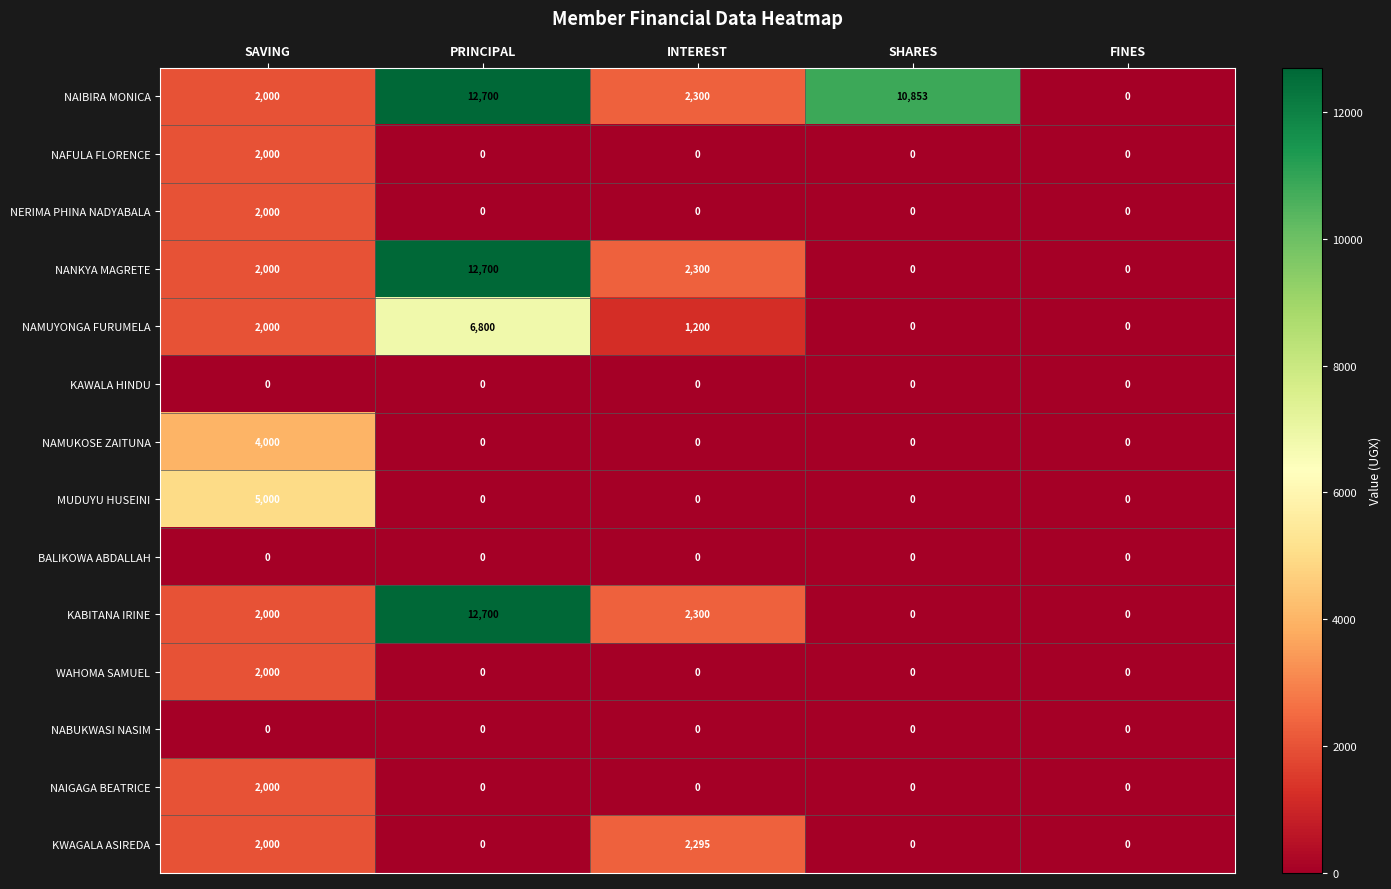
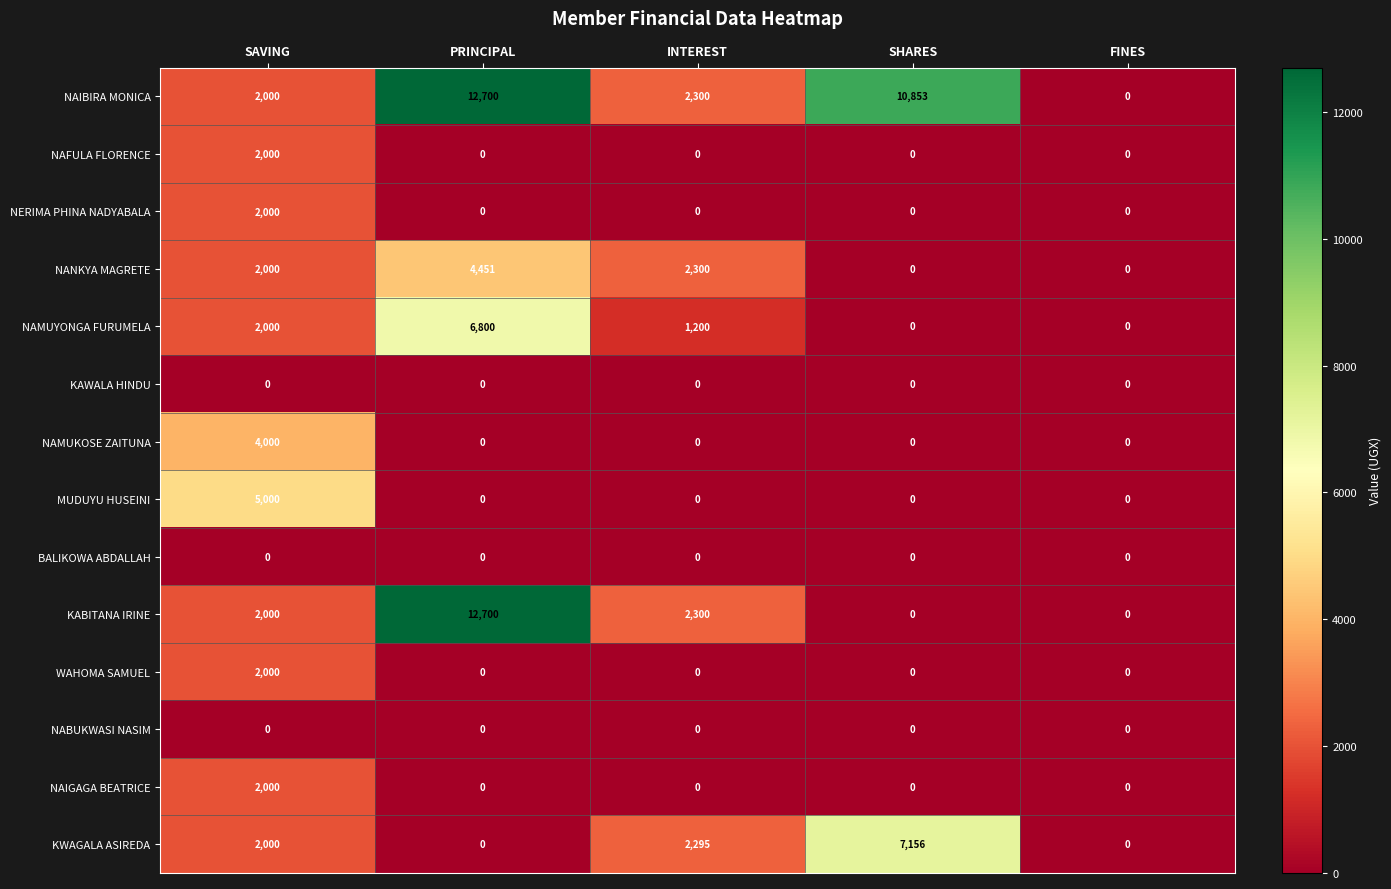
  {
    "NAIBIRA MONICA": {
      "SAVING": "2,000",
      "PRINCIPAL": "12,700",
      "INTEREST": "2,300",
      "SHARES": "10,853",
      "FINES": "0"
    },
    "NAFULA FLORENCE": {
      "SAVING": "2,000",
      "PRINCIPAL": "0",
      "INTEREST": "0",
      "SHARES": "0",
      "FINES": "0"
    },
    "NERIMA PHINA NADYABALA": {
      "SAVING": "2,000",
      "PRINCIPAL": "0",
      "INTEREST": "0",
      "SHARES": "0",
      "FINES": "0"
    },
    "NANKYA MAGRETE": {
      "SAVING": "2,000",
-     "PRINCIPAL": "12,700",
+     "PRINCIPAL": "4,451",
      "INTEREST": "2,300",
      "SHARES": "0",
      "FINES": "0"
    },
    "NAMUYONGA FURUMELA": {
      "SAVING": "2,000",
      "PRINCIPAL": "6,800",
      "INTEREST": "1,200",
      "SHARES": "0",
      "FINES": "0"
    },
    "KAWALA HINDU": {
      "SAVING": "0",
      "PRINCIPAL": "0",
      "INTEREST": "0",
      "SHARES": "0",
      "FINES": "0"
    },
    "NAMUKOSE ZAITUNA": {
      "SAVING": "4,000",
      "PRINCIPAL": "0",
      "INTEREST": "0",
      "SHARES": "0",
      "FINES": "0"
    },
    "MUDUYU HUSEINI": {
      "SAVING": "5,000",
      "PRINCIPAL": "0",
      "INTEREST": "0",
      "SHARES": "0",
      "FINES": "0"
    },
    "BALIKOWA ABDALLAH": {
      "SAVING": "0",
      "PRINCIPAL": "0",
      "INTEREST": "0",
      "SHARES": "0",
      "FINES": "0"
    },
    "KABITANA IRINE": {
      "SAVING": "2,000",
      "PRINCIPAL": "12,700",
      "INTEREST": "2,300",
      "SHARES": "0",
      "FINES": "0"
    },
    "WAHOMA SAMUEL": {
      "SAVING": "2,000",
      "PRINCIPAL": "0",
      "INTEREST": "0",
      "SHARES": "0",
      "FINES": "0"
    },
    "NABUKWASI NASIM": {
      "SAVING": "0",
      "PRINCIPAL": "0",
      "INTEREST": "0",
      "SHARES": "0",
      "FINES": "0"
    },
    "NAIGAGA BEATRICE": {
      "SAVING": "2,000",
      "PRINCIPAL": "0",
      "INTEREST": "0",
      "SHARES": "0",
      "FINES": "0"
    },
    "KWAGALA ASIREDA": {
      "SAVING": "2,000",
      "PRINCIPAL": "0",
      "INTEREST": "2,295",
-     "SHARES": "0",
+     "SHARES": "7,156",
      "FINES": "0"
    }
  }
